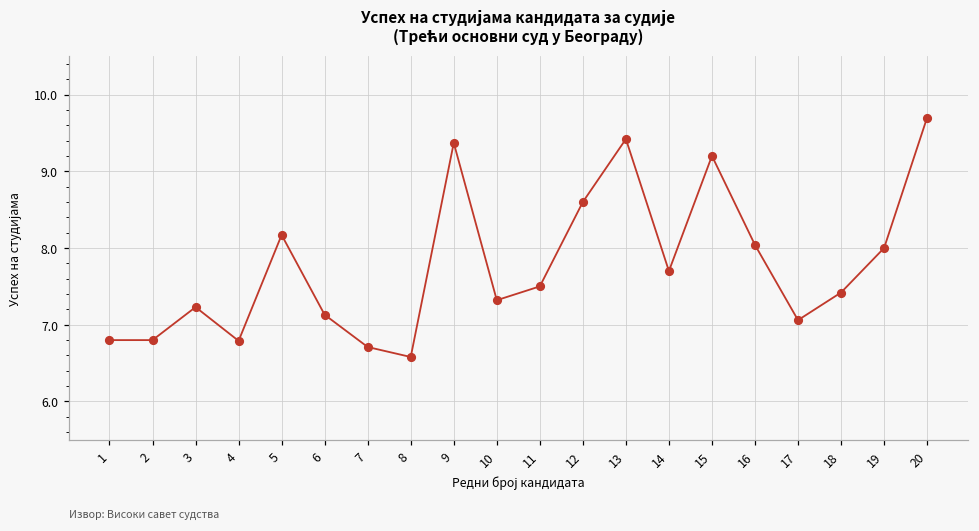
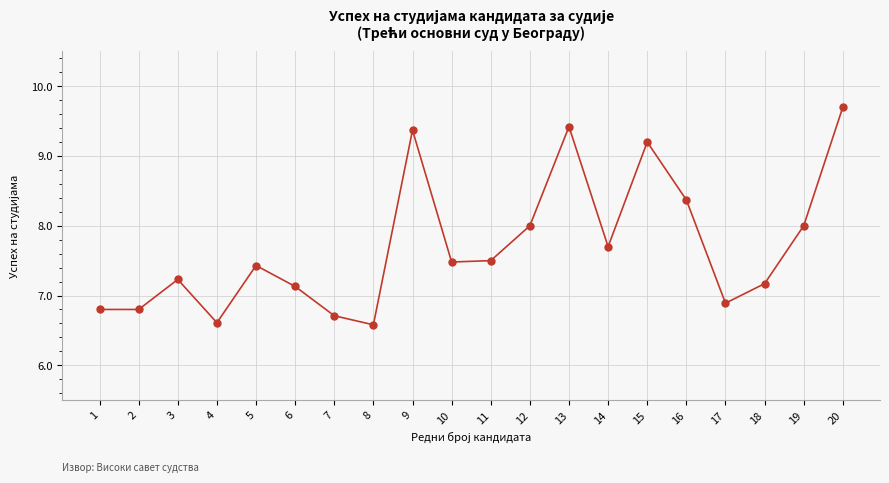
  {
    "1": 6.8,
    "2": 6.8,
    "3": 7.2,
-   "4": 6.8,
-   "5": 8.2,
+   "4": 6.6,
+   "5": 7.4,
    "6": 7.1,
    "7": 6.7,
    "8": 6.6,
    "9": 9.4,
-   "10": 7.3,
+   "10": 7.5,
    "11": 7.5,
-   "12": 8.6,
+   "12": 8.0,
    "13": 9.4,
    "14": 7.7,
    "15": 9.2,
-   "16": 8.0,
-   "17": 7.1,
-   "18": 7.4,
+   "16": 8.4,
+   "17": 6.9,
+   "18": 7.2,
    "19": 8.0,
    "20": 9.7
  }
